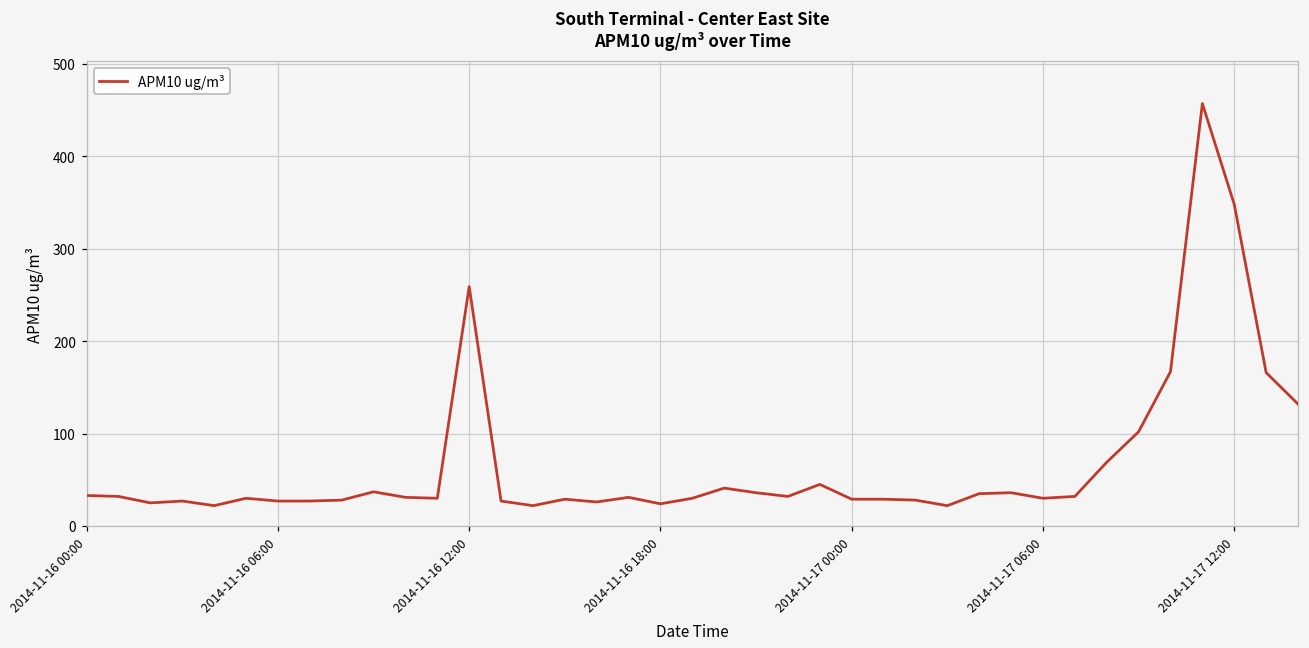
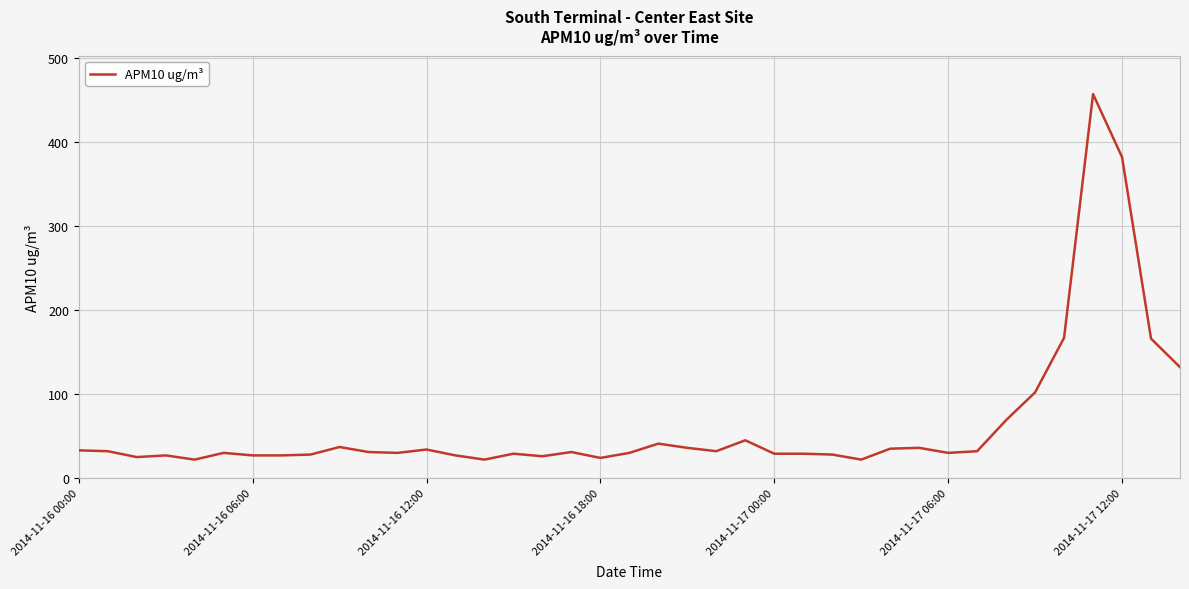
  {
    "2014-11-16 00:00": 30,
    "2014-11-16 06:00": 30,
-   "2014-11-16 12:00": 260,
+   "2014-11-16 12:00": 30,
    "2014-11-16 18:00": 20,
    "2014-11-17 00:00": 30,
    "2014-11-17 06:00": 30,
-   "2014-11-17 12:00": 350
+   "2014-11-17 12:00": 380
  }
